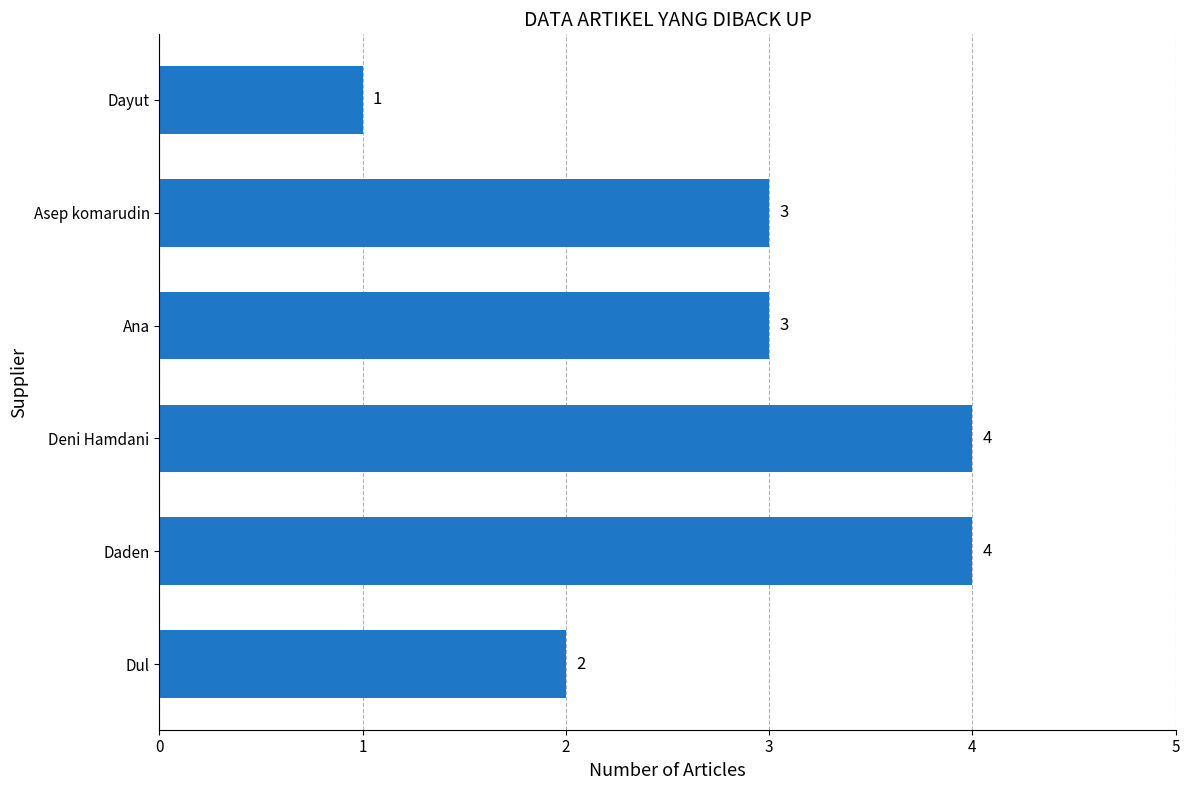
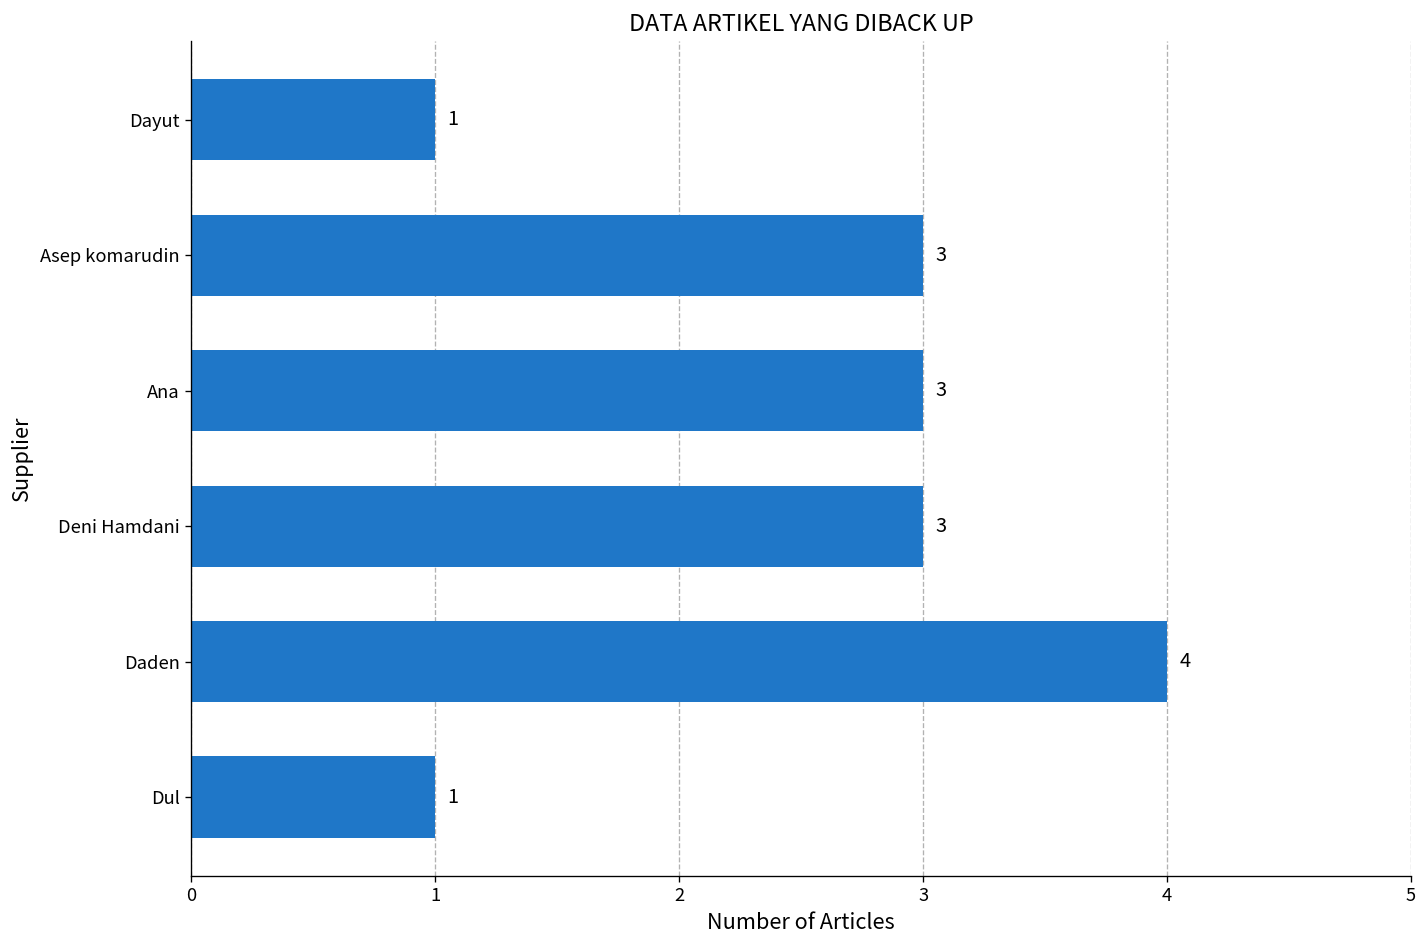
  {
    "Dayut": 1,
    "Asep komarudin": 3,
    "Ana": 3,
-   "Deni Hamdani": 4,
+   "Deni Hamdani": 3,
    "Daden": 4,
-   "Dul": 2
+   "Dul": 1
  }
